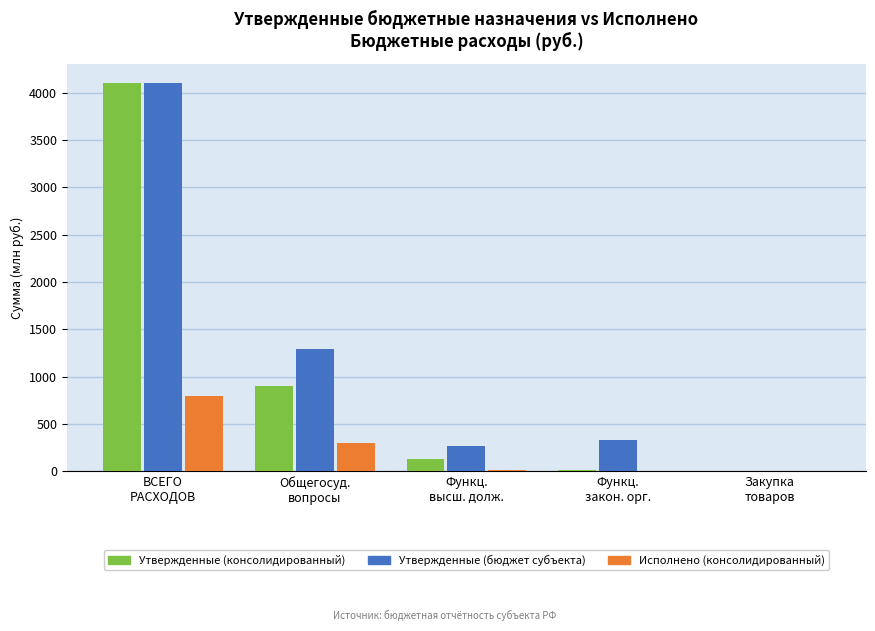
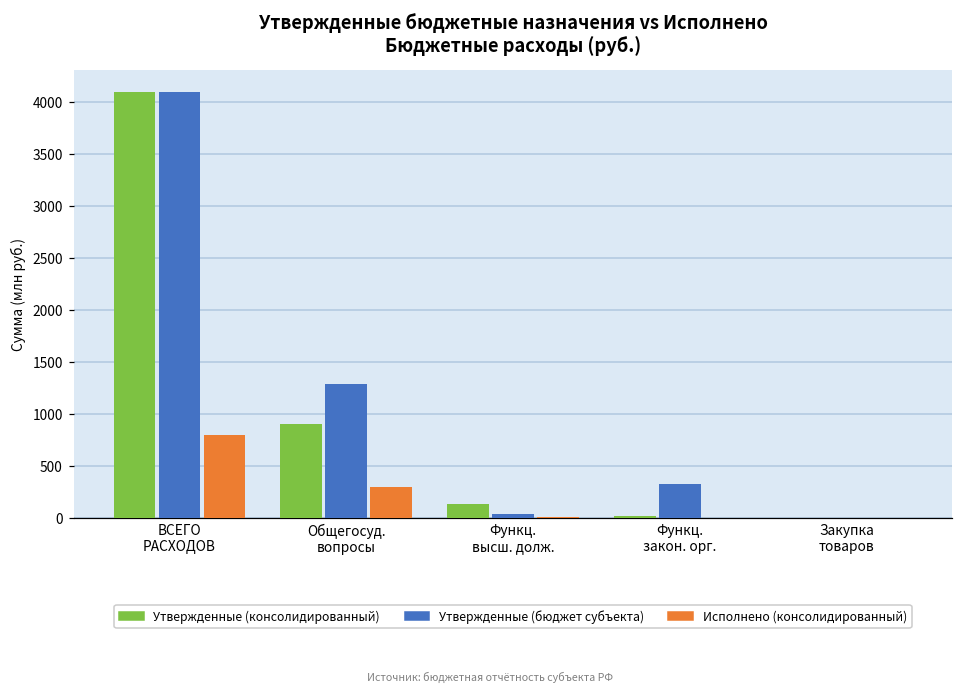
  {
    "Утвержденные (консолидированный)": {
      "ВСЕГО РАСХОДОВ": 4100,
      "Общегосуд. вопросы": 900,
      "Функц. высш. долж.": 100
    },
    "Утвержденные (бюджет субъекта)": {
      "ВСЕГО РАСХОДОВ": 4100,
      "Общегосуд. вопросы": 1300,
-     "Функц. высш. долж.": 300,
+     "Функц. высш. долж.": 0,
      "Функц. закон. орг.": 300
    },
    "Исполнено (консолидированный)": {
      "ВСЕГО РАСХОДОВ": 800,
      "Общегосуд. вопросы": 300
    }
  }
